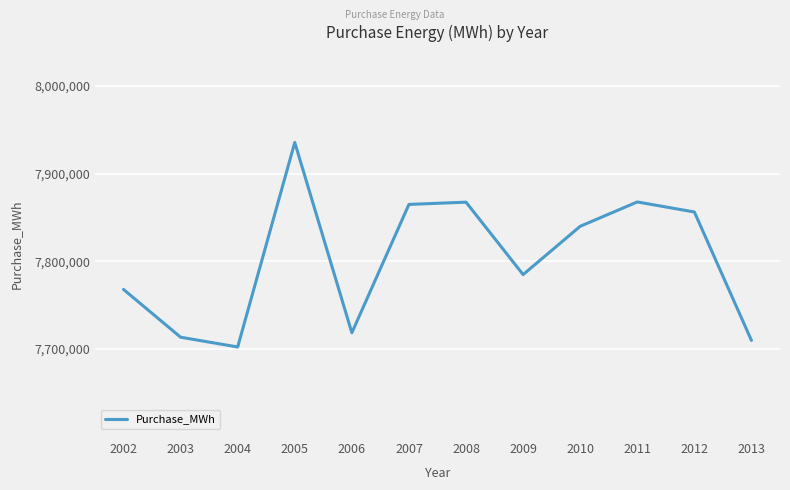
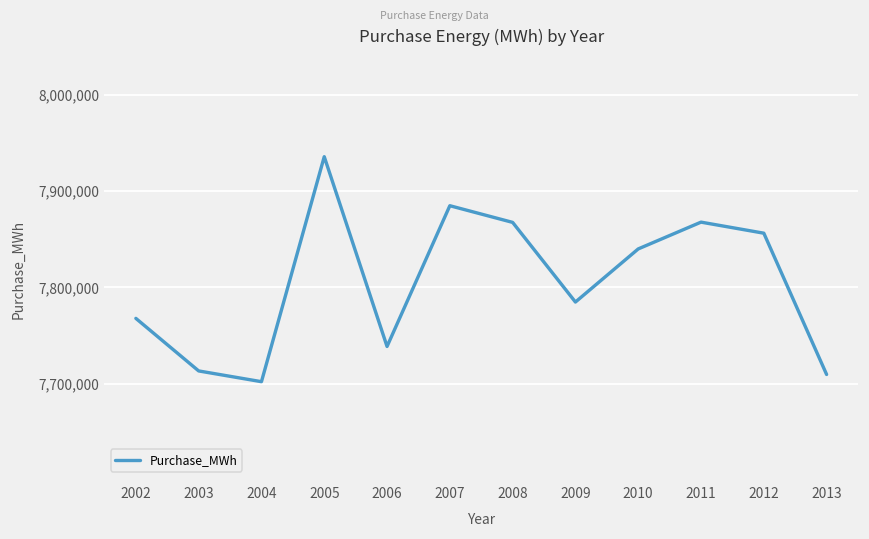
  {
    "2002": "7,770,000",
    "2003": "7,710,000",
    "2004": "7,700,000",
    "2005": "7,940,000",
-   "2006": "7,720,000",
-   "2007": "7,860,000",
+   "2006": "7,740,000",
+   "2007": "7,880,000",
    "2008": "7,870,000",
    "2009": "7,780,000",
    "2010": "7,840,000",
    "2011": "7,870,000",
    "2012": "7,860,000",
    "2013": "7,710,000"
  }
